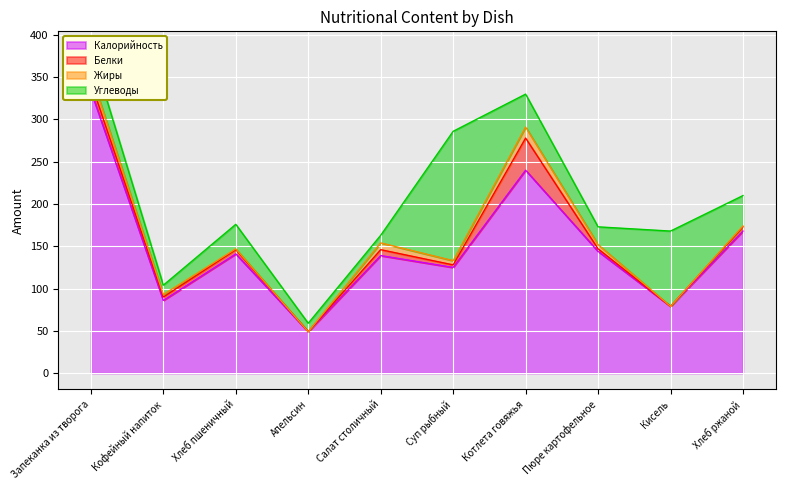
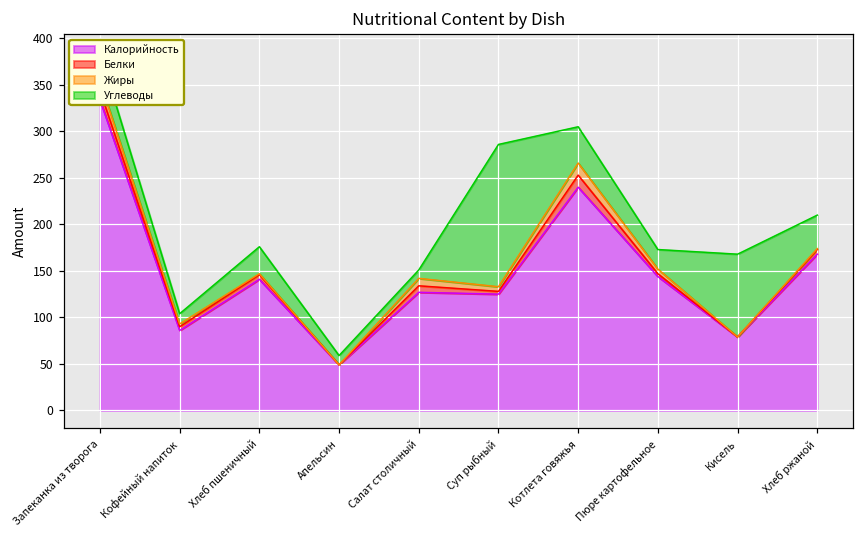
  {
    "Калорийность": {
      "Кофейный напиток": 90,
      "Хлеб пшеничный": 140,
-     "Салат столичный": 140,
+     "Салат столичный": 130,
      "Котлета говяжья": 240,
      "Пюре картофельное": 140,
      "Хлеб ржаной": 170
    },
    "Белки": {
      "Салат столичный": 10,
-     "Котлета говяжья": 40,
+     "Котлета говяжья": 10,
      "Пюре картофельное": 0
    },
    "Жиры": {
      "Салат столичный": 10,
      "Суп рыбный": 10,
      "Котлета говяжья": 10,
      "Пюре картофельное": 10
    },
    "Углеводы": {
      "Кофейный напиток": 10,
      "Хлеб пшеничный": 30,
      "Апельсин": 10,
      "Салат столичный": 10,
      "Суп рыбный": 150,
      "Котлета говяжья": 40,
      "Пюре картофельное": 20,
      "Кисель": 90,
      "Хлеб ржаной": 40
    }
  }
